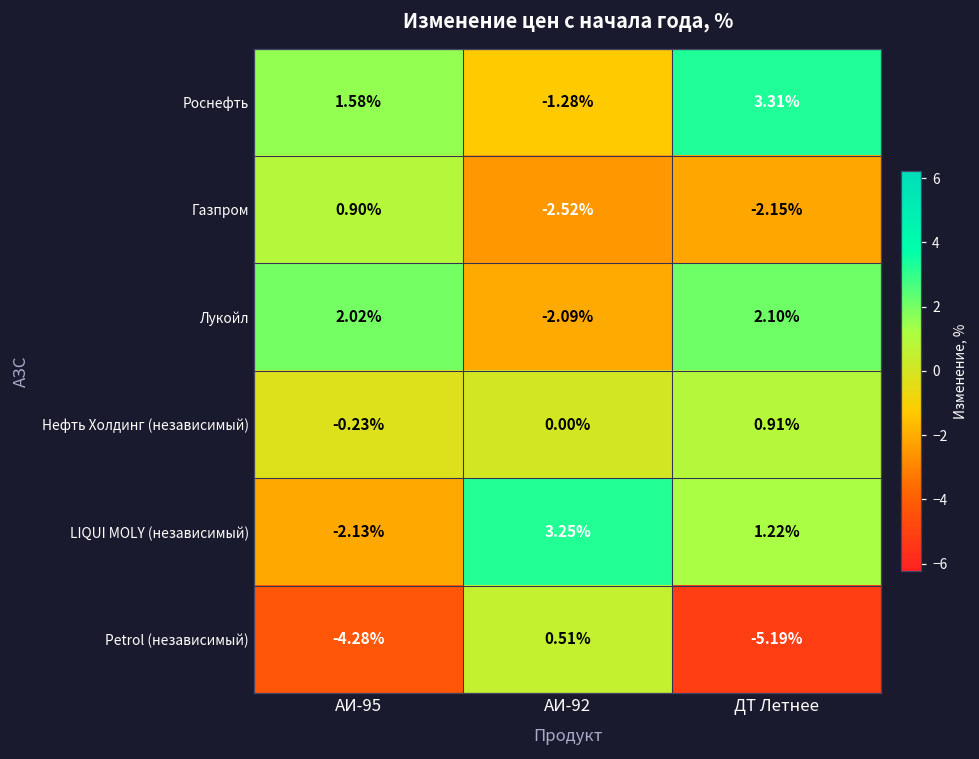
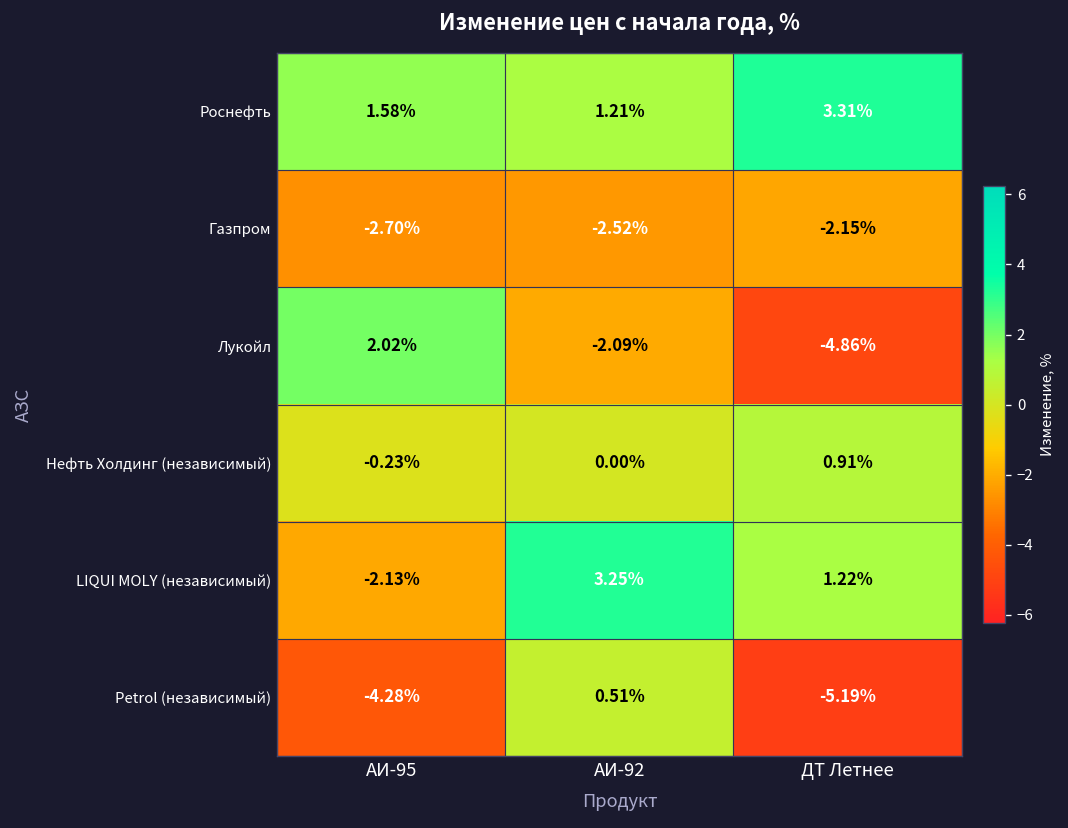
  {
    "Роснефть": {
      "АИ-95": "1.58%",
-     "АИ-92": "-1.28%",
+     "АИ-92": "1.21%",
      "ДТ Летнее": "3.31%"
    },
    "Газпром": {
-     "АИ-95": "0.90%",
+     "АИ-95": "-2.70%",
      "АИ-92": "-2.52%",
      "ДТ Летнее": "-2.15%"
    },
    "Лукойл": {
      "АИ-95": "2.02%",
      "АИ-92": "-2.09%",
-     "ДТ Летнее": "2.10%"
+     "ДТ Летнее": "-4.86%"
    },
    "Нефть Холдинг (независимый)": {
      "АИ-95": "-0.23%",
      "АИ-92": "0.00%",
      "ДТ Летнее": "0.91%"
    },
    "LIQUI MOLY (независимый)": {
      "АИ-95": "-2.13%",
      "АИ-92": "3.25%",
      "ДТ Летнее": "1.22%"
    },
    "Petrol (независимый)": {
      "АИ-95": "-4.28%",
      "АИ-92": "0.51%",
      "ДТ Летнее": "-5.19%"
    }
  }
